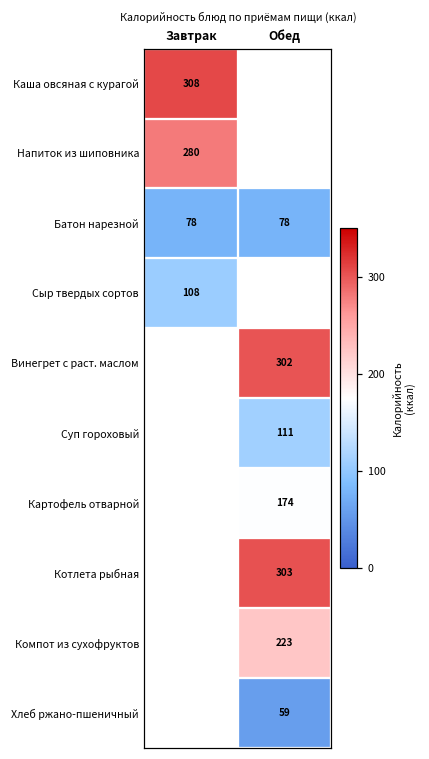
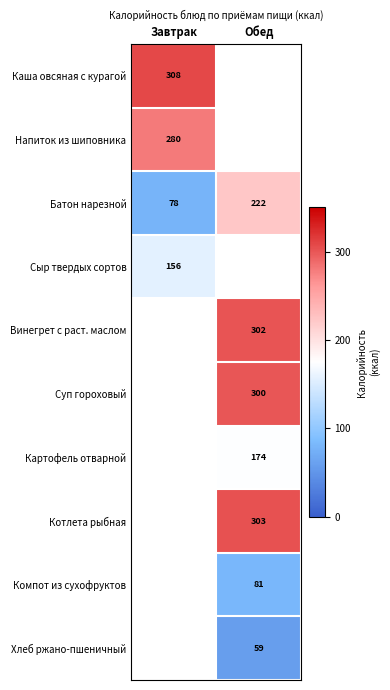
  {
    "Каша овсяная с курагой": {
      "Завтрак": 308
    },
    "Напиток из шиповника": {
      "Завтрак": 280
    },
    "Батон нарезной": {
      "Завтрак": 78,
-     "Обед": 78
+     "Обед": 222
    },
    "Сыр твердых сортов": {
-     "Завтрак": 108
+     "Завтрак": 156
    },
    "Винегрет с раст. маслом": {
      "Обед": 302
    },
    "Суп гороховый": {
-     "Обед": 111
+     "Обед": 300
    },
    "Картофель отварной": {
      "Обед": 174
    },
    "Котлета рыбная": {
      "Обед": 303
    },
    "Компот из сухофруктов": {
-     "Обед": 223
+     "Обед": 81
    },
    "Хлеб ржано-пшеничный": {
      "Обед": 59
    }
  }
